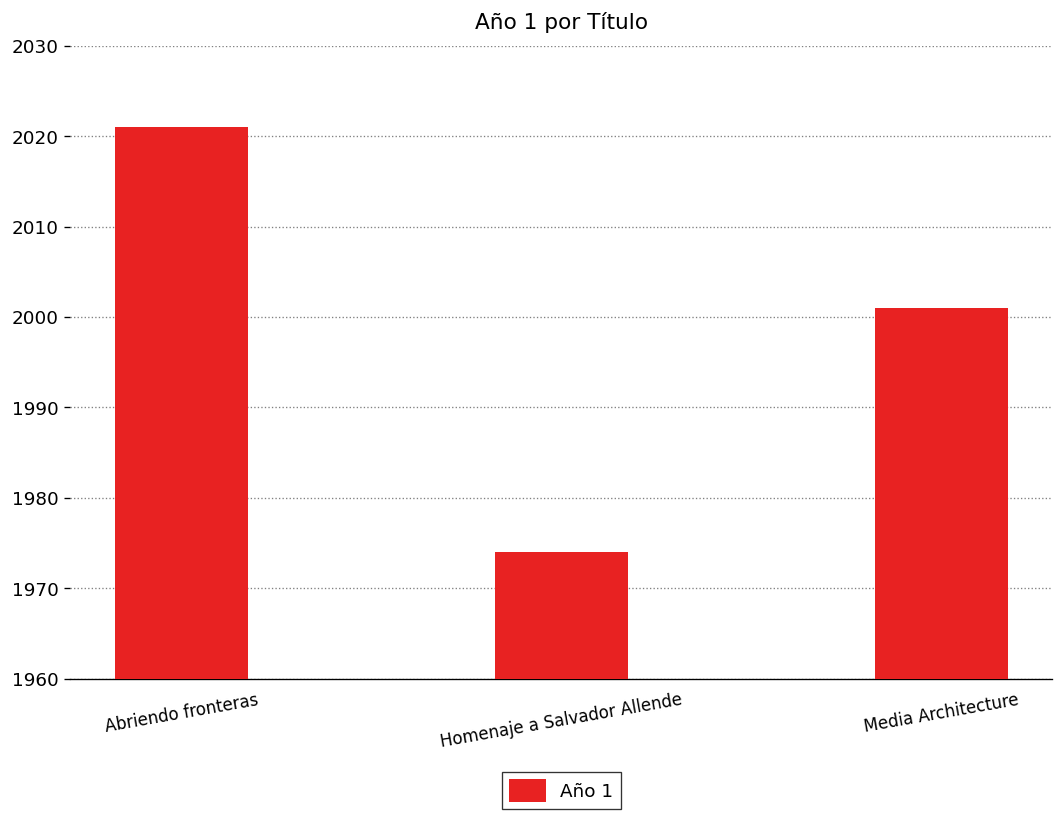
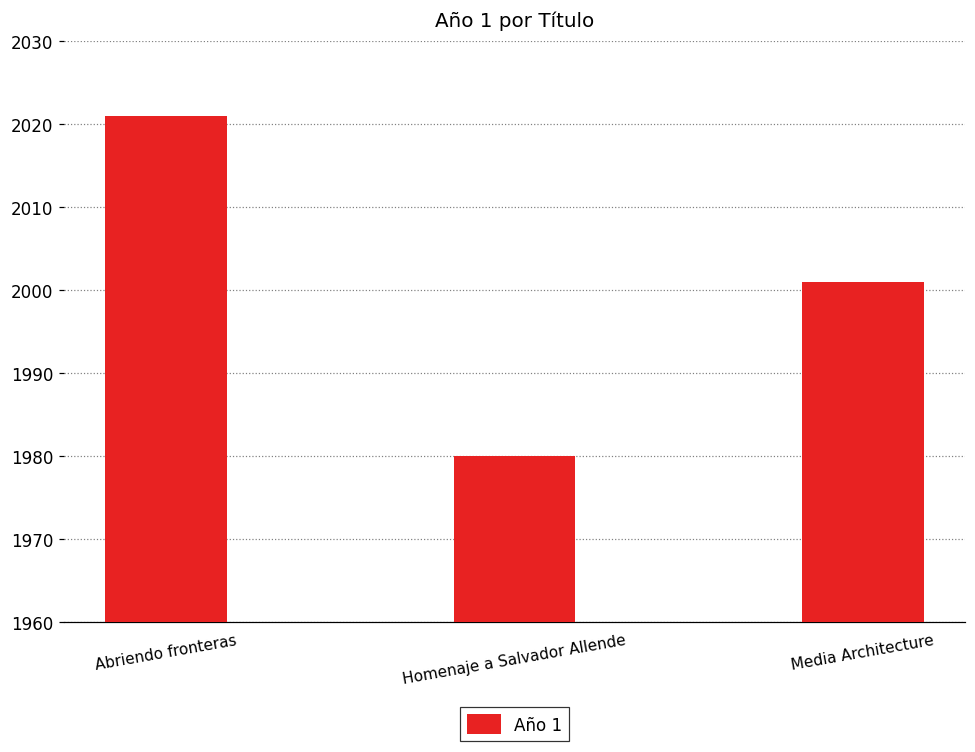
  {
    "Abriendo fronteras": 2021,
-   "Homenaje a Salvador Allende": 1974,
+   "Homenaje a Salvador Allende": 1980,
    "Media Architecture": 2001
  }
